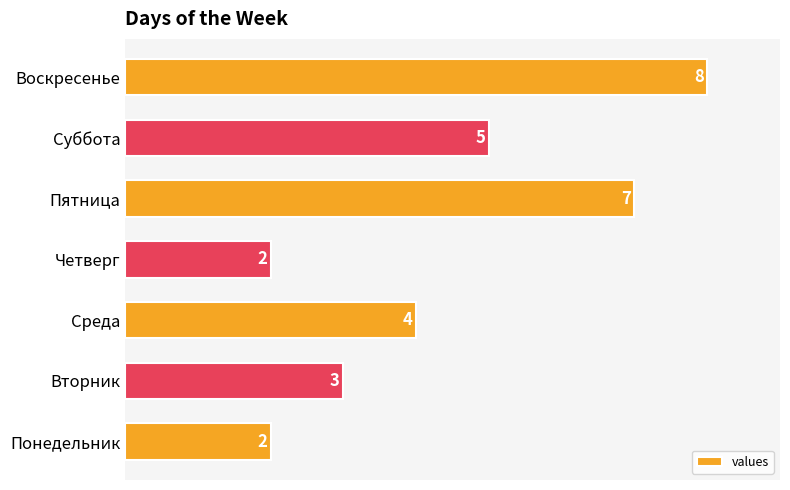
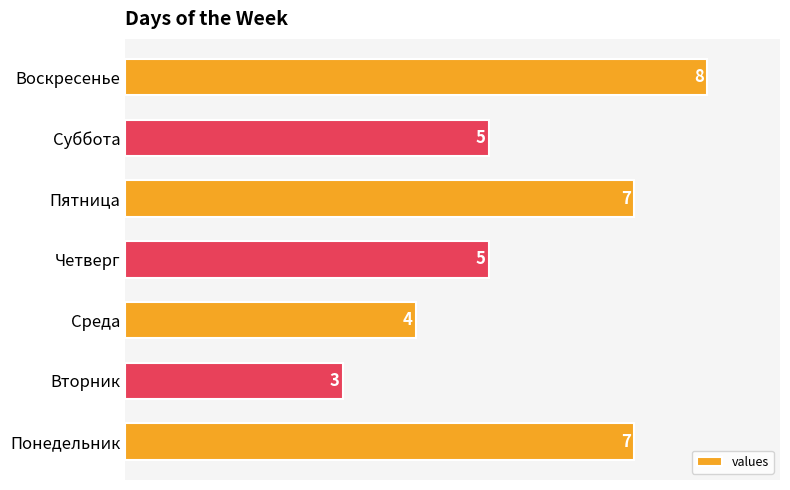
  {
    "Воскресенье": 8,
    "Суббота": 5,
    "Пятница": 7,
-   "Четверг": 2,
+   "Четверг": 5,
    "Среда": 4,
    "Вторник": 3,
-   "Понедельник": 2
+   "Понедельник": 7
  }
